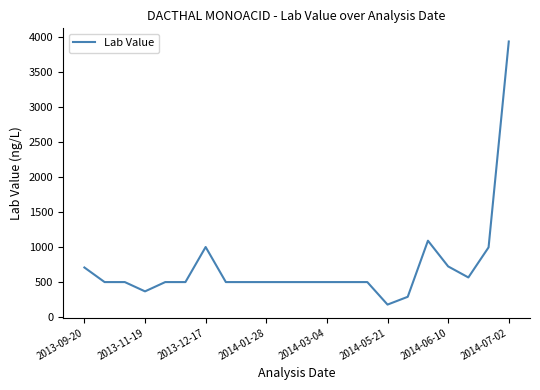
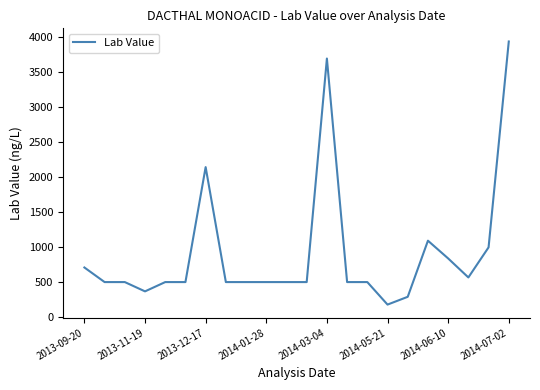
  {
    "2013-09-20": 700,
    "2013-11-19": 400,
-   "2013-12-17": 1000,
+   "2013-12-17": 2100,
    "2014-01-28": 500,
-   "2014-03-04": 500,
+   "2014-03-04": 3700,
    "2014-05-21": 200,
-   "2014-06-10": 700,
+   "2014-06-10": 800,
    "2014-07-02": 3900
  }
